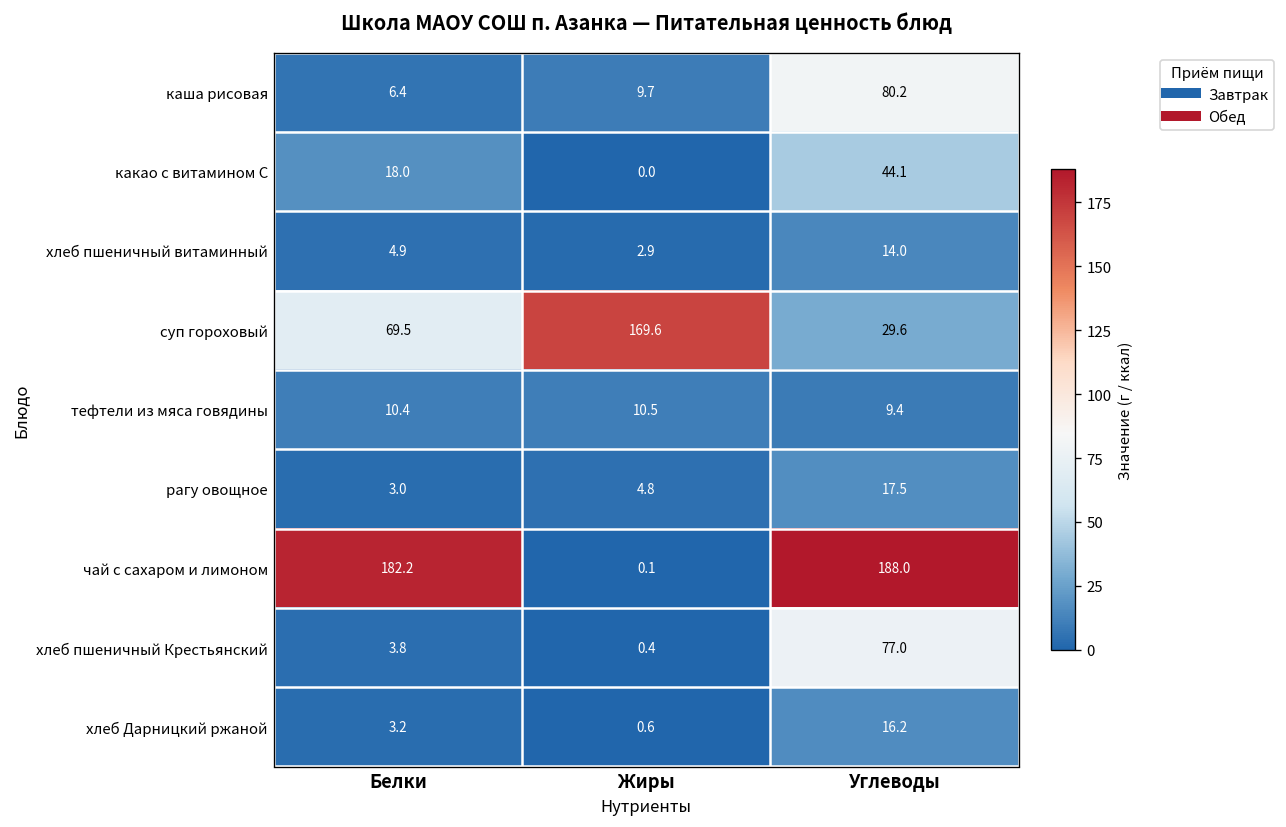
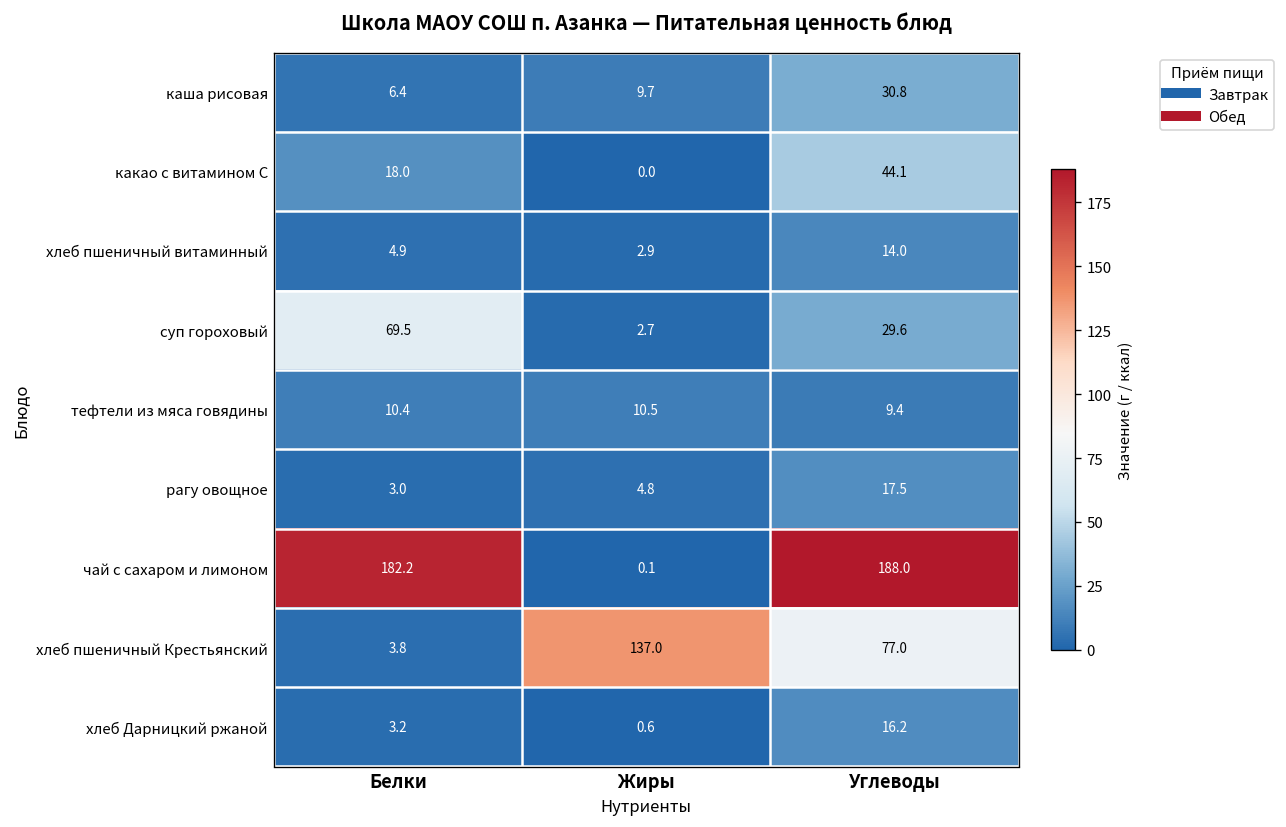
  {
    "каша рисовая": {
      "Белки": 6.4,
      "Жиры": 9.7,
-     "Углеводы": 80.2
+     "Углеводы": 30.8
    },
    "какао с витамином С": {
      "Белки": 18.0,
      "Жиры": 0.0,
      "Углеводы": 44.1
    },
    "хлеб пшеничный витаминный": {
      "Белки": 4.9,
      "Жиры": 2.9,
      "Углеводы": 14.0
    },
    "суп гороховый": {
      "Белки": 69.5,
-     "Жиры": 169.6,
+     "Жиры": 2.7,
      "Углеводы": 29.6
    },
    "тефтели из мяса говядины": {
      "Белки": 10.4,
      "Жиры": 10.5,
      "Углеводы": 9.4
    },
    "рагу овощное": {
      "Белки": 3.0,
      "Жиры": 4.8,
      "Углеводы": 17.5
    },
    "чай с сахаром и лимоном": {
      "Белки": 182.2,
      "Жиры": 0.1,
      "Углеводы": 188.0
    },
    "хлеб пшеничный Крестьянский": {
      "Белки": 3.8,
-     "Жиры": 0.4,
+     "Жиры": 137.0,
      "Углеводы": 77.0
    },
    "хлеб Дарницкий ржаной": {
      "Белки": 3.2,
      "Жиры": 0.6,
      "Углеводы": 16.2
    }
  }
